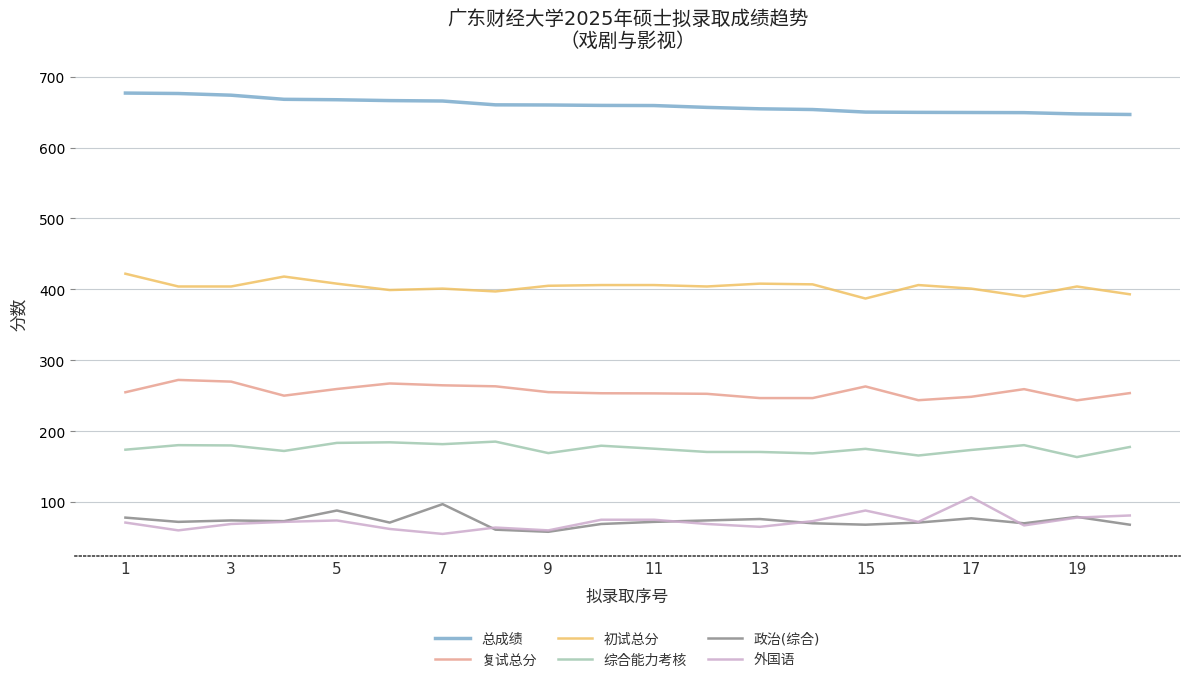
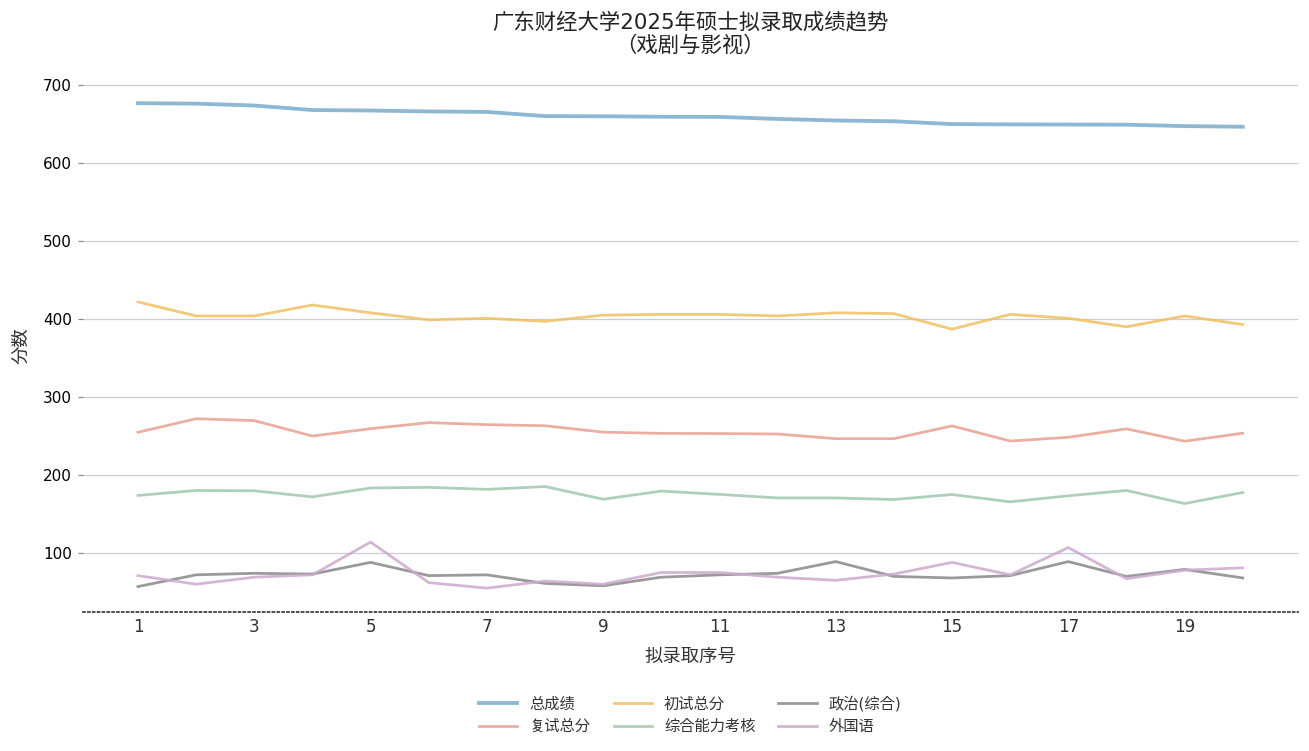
  {
    "政治(综合)": {
-     "1": 80,
+     "1": 60,
      "3": 70,
      "5": 90,
-     "7": 100,
-     "13": 80,
+     "7": 70,
+     "13": 90,
      "15": 70,
-     "17": 80
+     "17": 90
    },
    "外国语": {
      "1": 70,
      "3": 70,
-     "5": 70,
+     "5": 110,
      "7": 60,
      "13": 70,
      "15": 90,
      "17": 110
    }
  }
